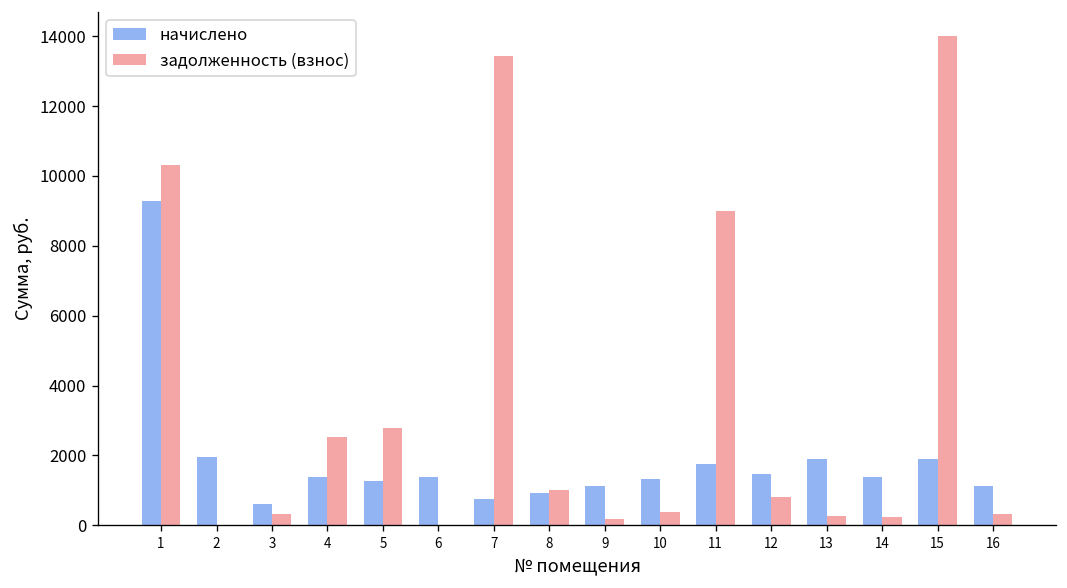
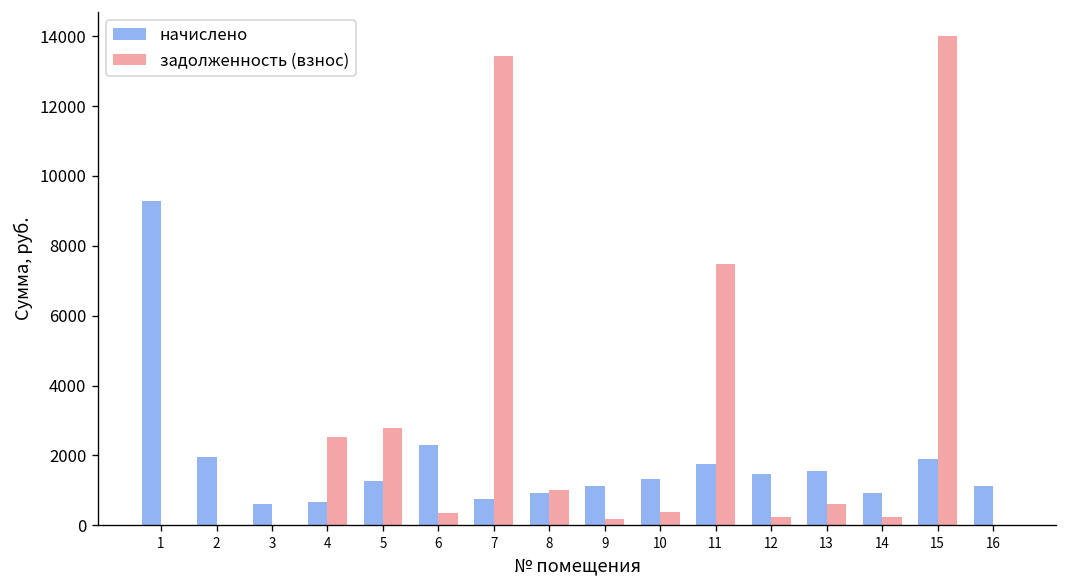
  {
    "начислено": {
      "1": 9300,
      "2": 2000,
      "3": 600,
-     "4": 1400,
+     "4": 700,
      "5": 1300,
-     "6": 1400,
+     "6": 2300,
      "7": 700,
      "8": 900,
      "9": 1100,
      "10": 1300,
      "11": 1700,
      "12": 1500,
-     "13": 1900,
-     "14": 1400,
+     "13": 1600,
+     "14": 900,
      "15": 1900,
      "16": 1100
    },
    "задолженность (взнос)": {
-     "1": 10300,
+     "1": 0,
      "2": 0,
-     "3": 300,
+     "3": 0,
      "4": 2500,
      "5": 2800,
-     "6": 0,
+     "6": 400,
      "7": 13400,
      "8": 1000,
      "9": 200,
      "10": 400,
-     "11": 9000,
-     "12": 800,
-     "13": 300,
+     "11": 7500,
+     "12": 200,
+     "13": 600,
      "14": 200,
      "15": 14000,
-     "16": 300
+     "16": 0
    }
  }
